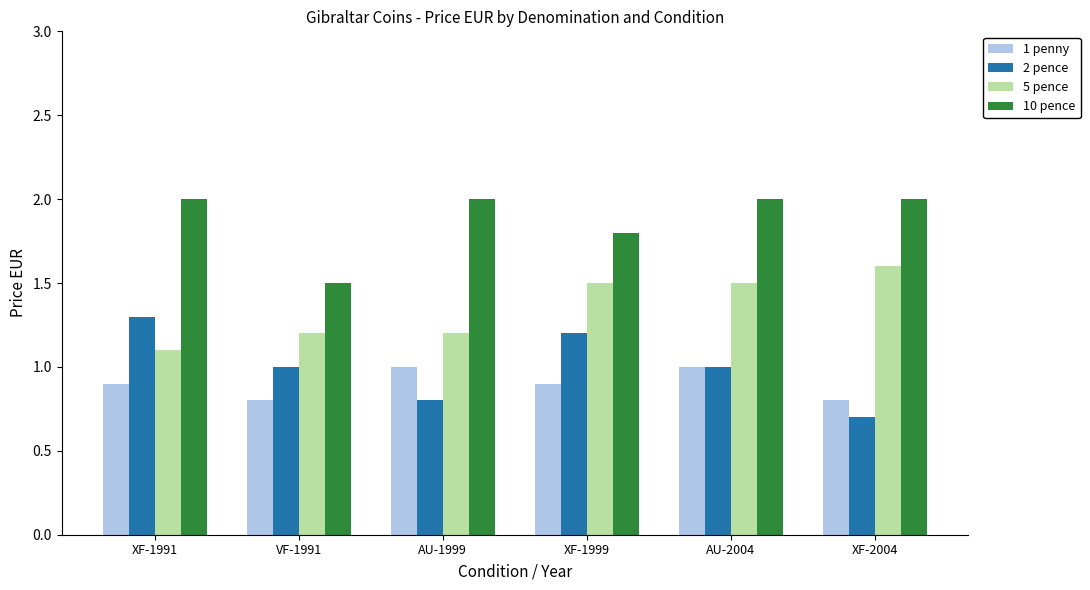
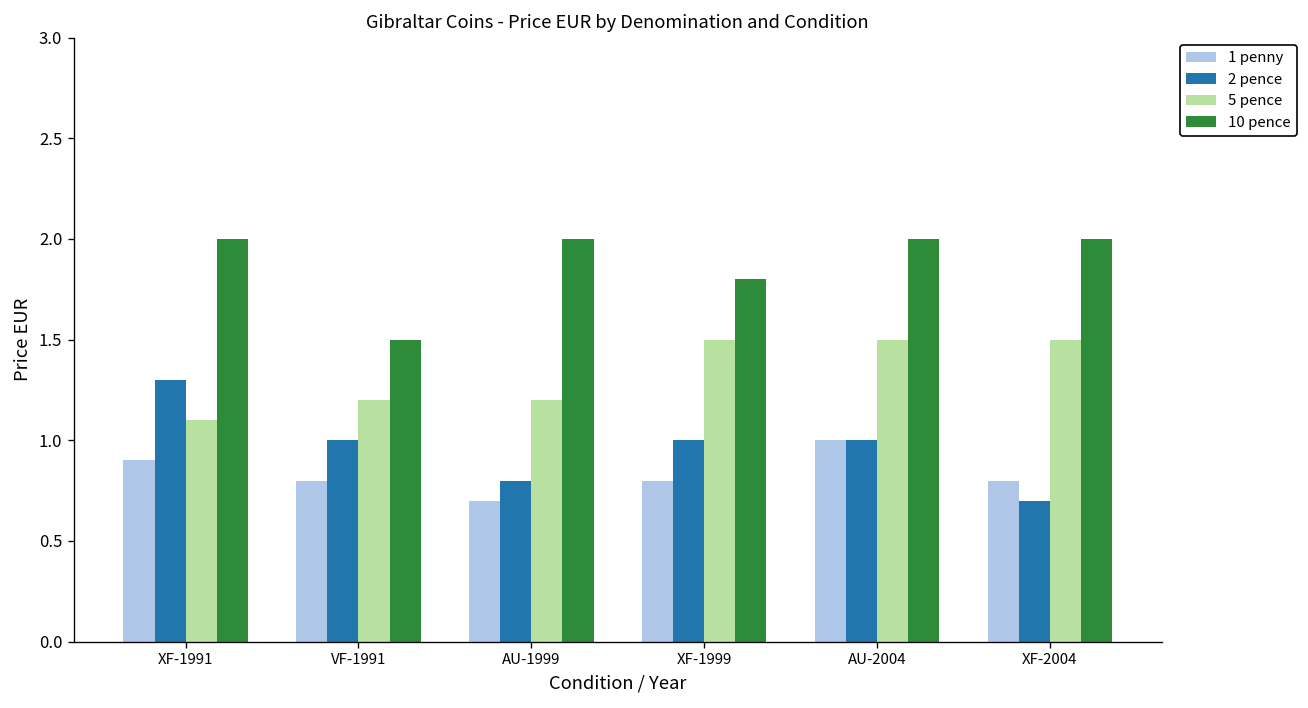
  {
    "1 penny": {
      "XF-1991": 0.9,
      "VF-1991": 0.8,
-     "AU-1999": 1.0,
-     "XF-1999": 0.9,
+     "AU-1999": 0.7,
+     "XF-1999": 0.8,
      "AU-2004": 1.0,
      "XF-2004": 0.8
    },
    "2 pence": {
      "XF-1991": 1.3,
      "VF-1991": 1.0,
      "AU-1999": 0.8,
-     "XF-1999": 1.2,
+     "XF-1999": 1.0,
      "AU-2004": 1.0,
      "XF-2004": 0.7
    },
    "5 pence": {
      "XF-1991": 1.1,
      "VF-1991": 1.2,
      "AU-1999": 1.2,
      "XF-1999": 1.5,
      "AU-2004": 1.5,
-     "XF-2004": 1.6
+     "XF-2004": 1.5
    },
    "10 pence": {
      "XF-1991": 2.0,
      "VF-1991": 1.5,
      "AU-1999": 2.0,
      "XF-1999": 1.8,
      "AU-2004": 2.0,
      "XF-2004": 2.0
    }
  }
